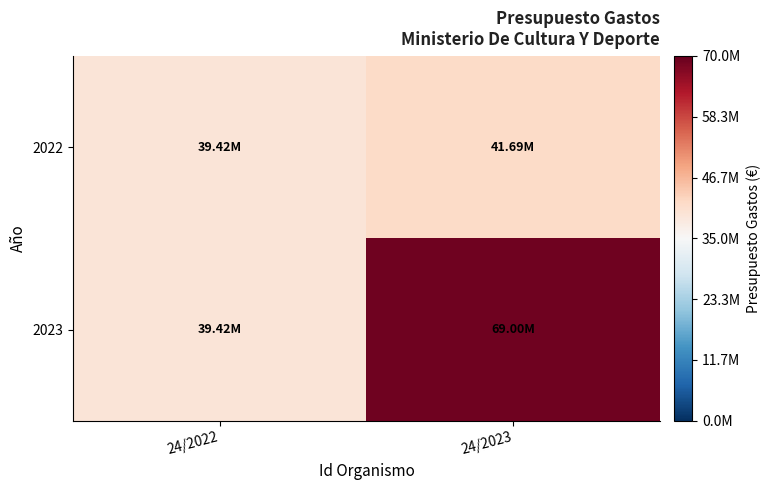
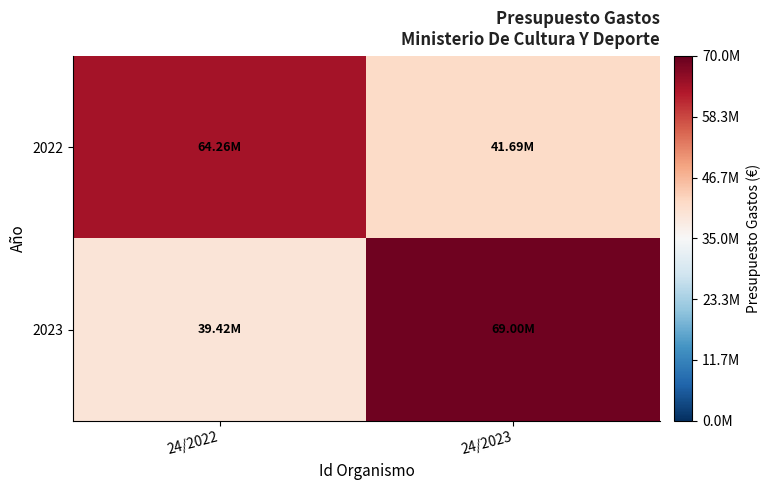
  {
    "2022": {
-     "24/2022": "39.42M",
+     "24/2022": "64.26M",
      "24/2023": "41.69M"
    },
    "2023": {
      "24/2022": "39.42M",
      "24/2023": "69.00M"
    }
  }
